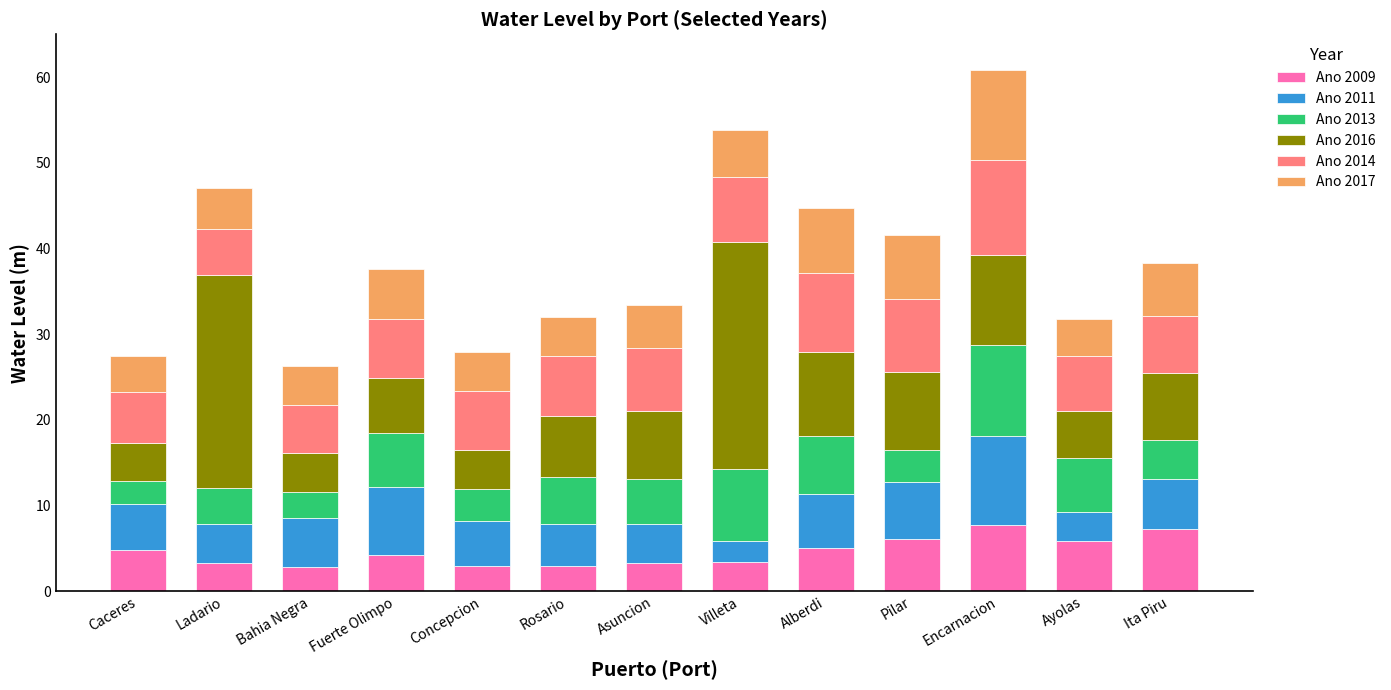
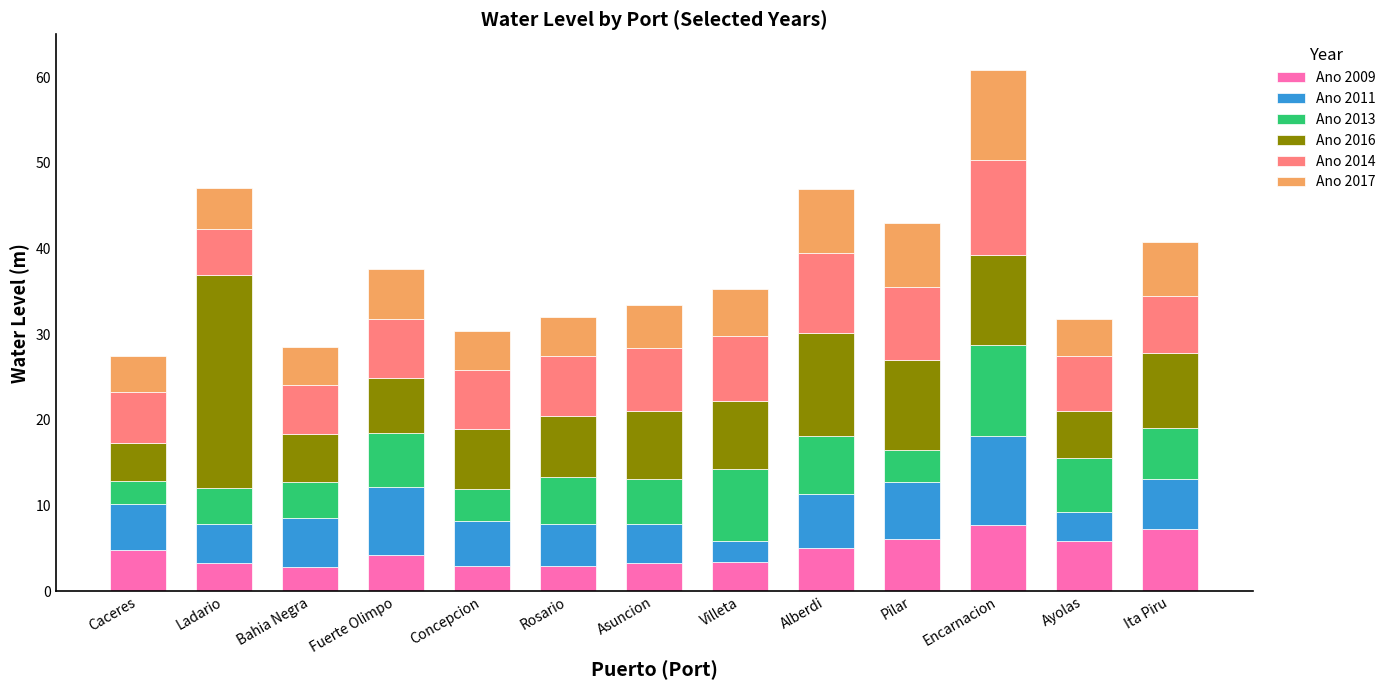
  {
    "Ano 2011": {
      "Caceres": 5,
      "Ladario": 5,
      "Bahia Negra": 6,
      "Fuerte Olimpo": 8,
      "Concepcion": 5,
      "Rosario": 5,
      "Asuncion": 5,
      "Villeta": 2,
      "Alberdi": 6,
      "Pilar": 7,
      "Encarnacion": 10,
      "Ayolas": 3,
      "Ita Piru": 6
    },
    "Ano 2013": {
      "Caceres": 3,
      "Ladario": 4,
-     "Bahia Negra": 3,
+     "Bahia Negra": 4,
      "Fuerte Olimpo": 6,
      "Concepcion": 4,
      "Rosario": 6,
      "Asuncion": 5,
      "Villeta": 8,
      "Alberdi": 7,
      "Pilar": 4,
      "Encarnacion": 11,
      "Ayolas": 6,
-     "Ita Piru": 5
+     "Ita Piru": 6
    },
    "Ano 2016": {
      "Caceres": 4,
      "Ladario": 25,
-     "Bahia Negra": 5,
+     "Bahia Negra": 6,
      "Fuerte Olimpo": 6,
-     "Concepcion": 5,
+     "Concepcion": 7,
      "Rosario": 7,
      "Asuncion": 8,
-     "Villeta": 27,
-     "Alberdi": 10,
-     "Pilar": 9,
+     "Villeta": 8,
+     "Alberdi": 12,
+     "Pilar": 11,
      "Encarnacion": 11,
      "Ayolas": 6,
-     "Ita Piru": 8
+     "Ita Piru": 9
    }
  }
